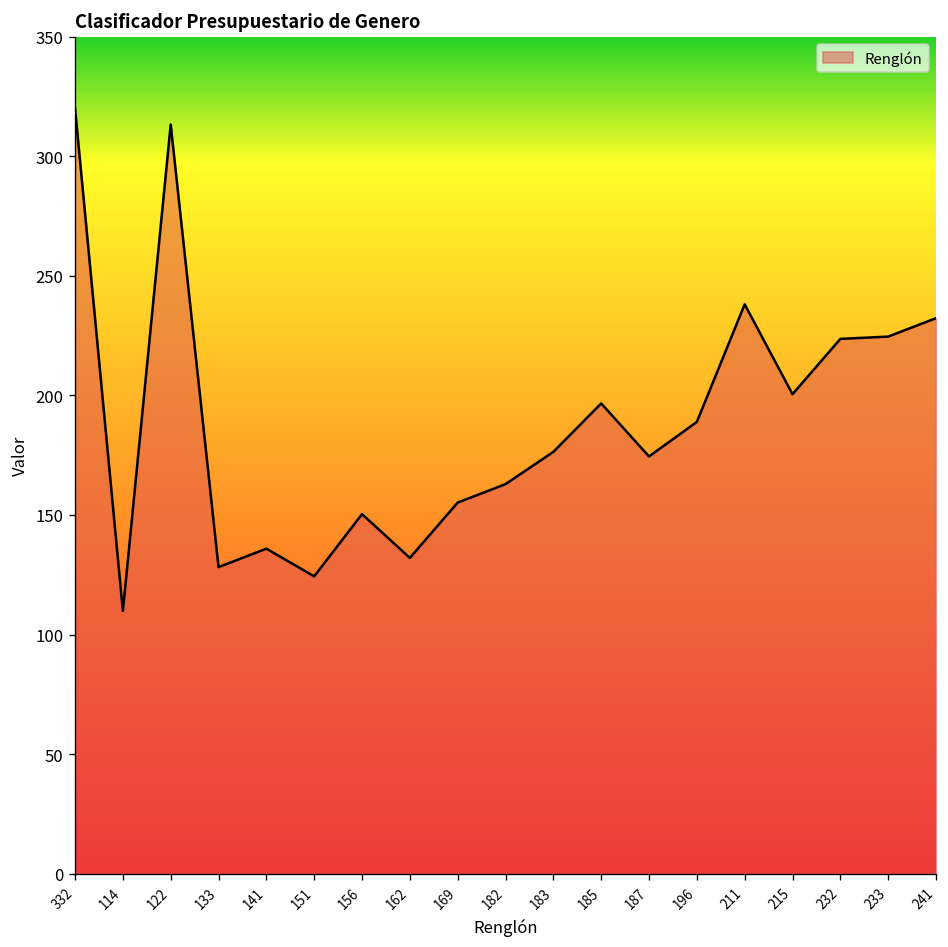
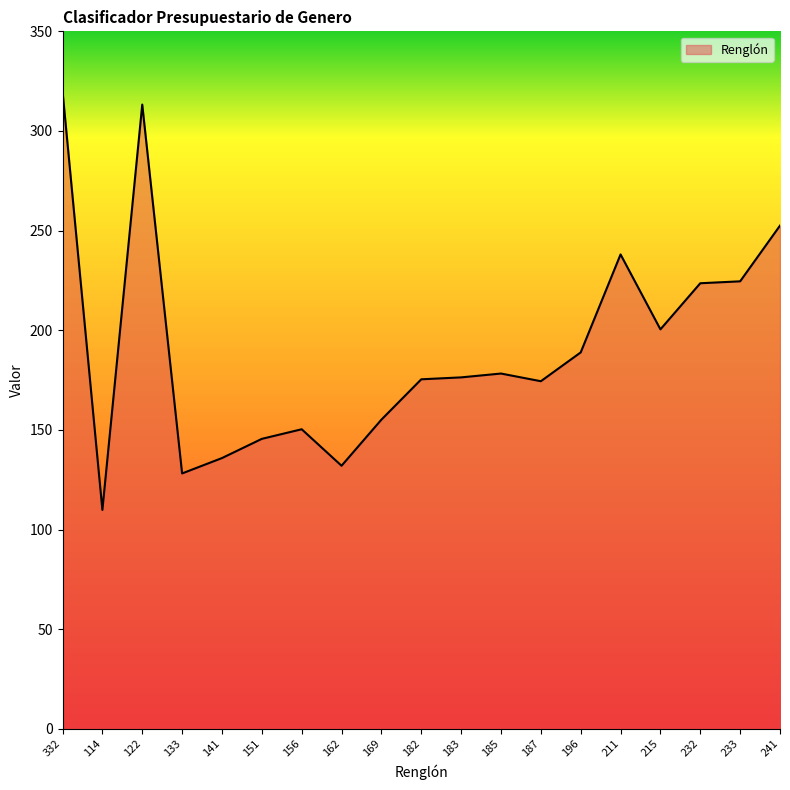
  {
    "332": 320,
    "114": 110,
    "122": 313,
    "133": 128,
    "141": 136,
-   "151": 124,
+   "151": 146,
    "156": 150,
    "162": 132,
    "169": 155,
-   "182": 163,
+   "182": 175,
    "183": 176,
-   "185": 197,
+   "185": 178,
    "187": 174,
    "196": 189,
    "211": 238,
    "215": 200,
    "232": 224,
    "233": 225,
-   "241": 232
+   "241": 253
  }
